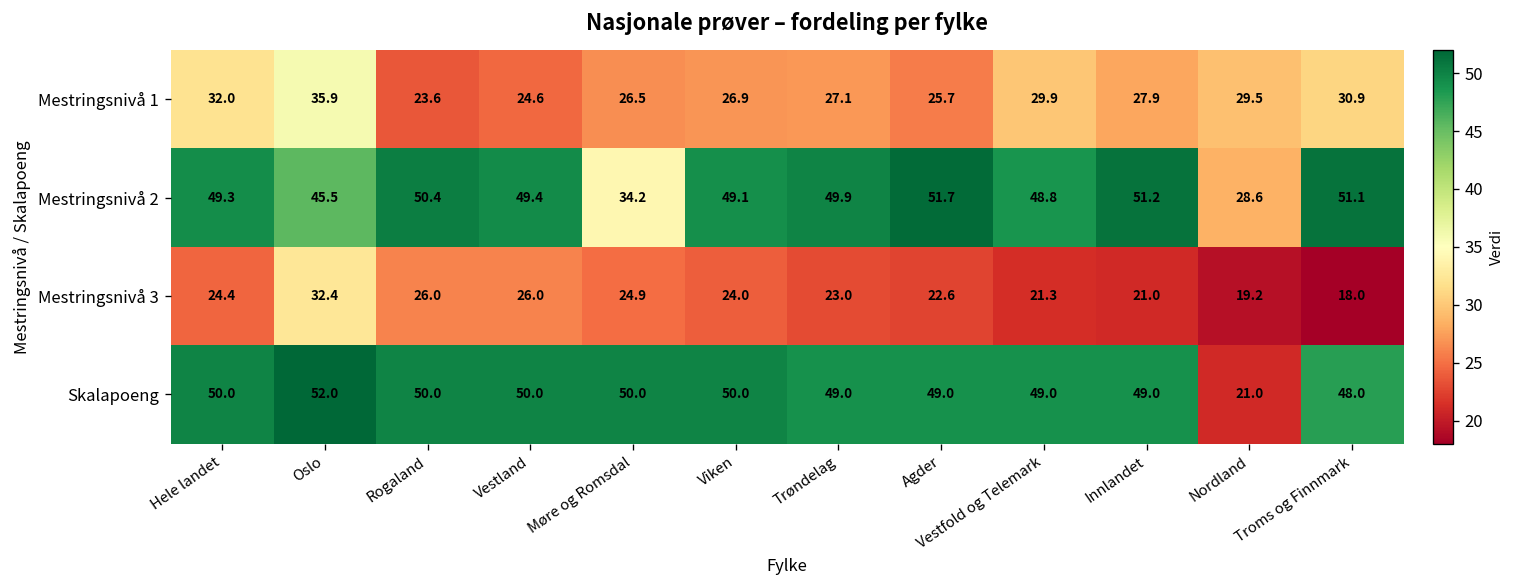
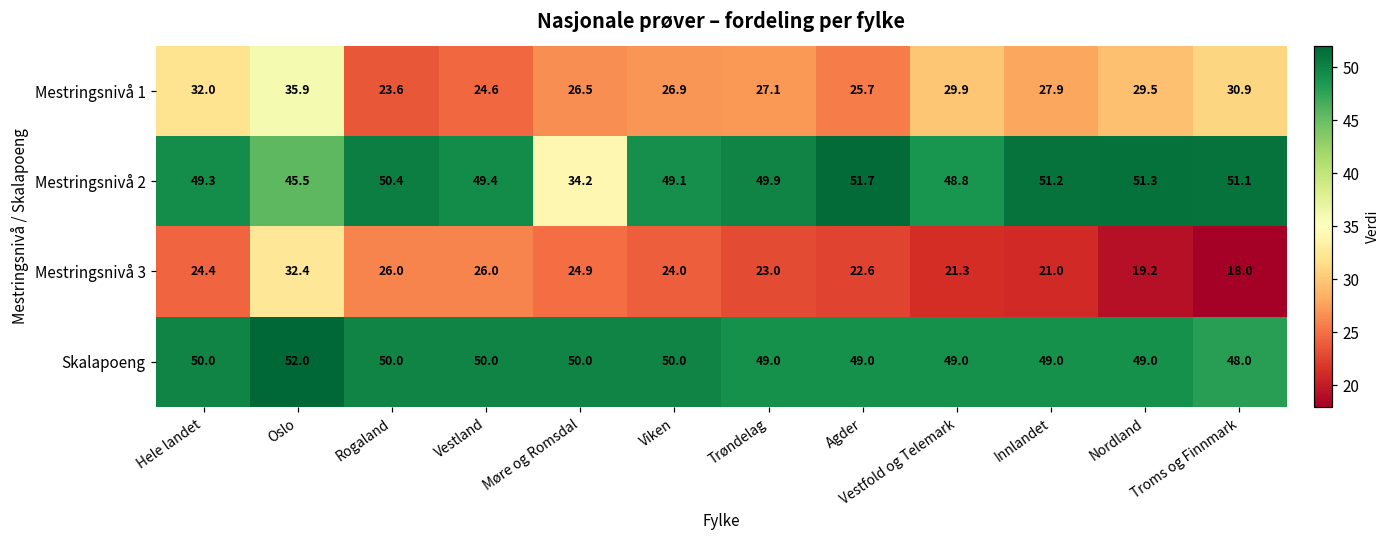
  {
    "Mestringsnivå 1": {
      "Hele landet": 32.0,
      "Oslo": 35.9,
      "Rogaland": 23.6,
      "Vestland": 24.6,
      "Møre og Romsdal": 26.5,
      "Viken": 26.9,
      "Trøndelag": 27.1,
      "Agder": 25.7,
      "Vestfold og Telemark": 29.9,
      "Innlandet": 27.9,
      "Nordland": 29.5,
      "Troms og Finnmark": 30.9
    },
    "Mestringsnivå 2": {
      "Hele landet": 49.3,
      "Oslo": 45.5,
      "Rogaland": 50.4,
      "Vestland": 49.4,
      "Møre og Romsdal": 34.2,
      "Viken": 49.1,
      "Trøndelag": 49.9,
      "Agder": 51.7,
      "Vestfold og Telemark": 48.8,
      "Innlandet": 51.2,
-     "Nordland": 28.6,
+     "Nordland": 51.3,
      "Troms og Finnmark": 51.1
    },
    "Mestringsnivå 3": {
      "Hele landet": 24.4,
      "Oslo": 32.4,
      "Rogaland": 26.0,
      "Vestland": 26.0,
      "Møre og Romsdal": 24.9,
      "Viken": 24.0,
      "Trøndelag": 23.0,
      "Agder": 22.6,
      "Vestfold og Telemark": 21.3,
      "Innlandet": 21.0,
      "Nordland": 19.2,
      "Troms og Finnmark": 18.0
    },
    "Skalapoeng": {
      "Hele landet": 50.0,
      "Oslo": 52.0,
      "Rogaland": 50.0,
      "Vestland": 50.0,
      "Møre og Romsdal": 50.0,
      "Viken": 50.0,
      "Trøndelag": 49.0,
      "Agder": 49.0,
      "Vestfold og Telemark": 49.0,
      "Innlandet": 49.0,
-     "Nordland": 21.0,
+     "Nordland": 49.0,
      "Troms og Finnmark": 48.0
    }
  }
